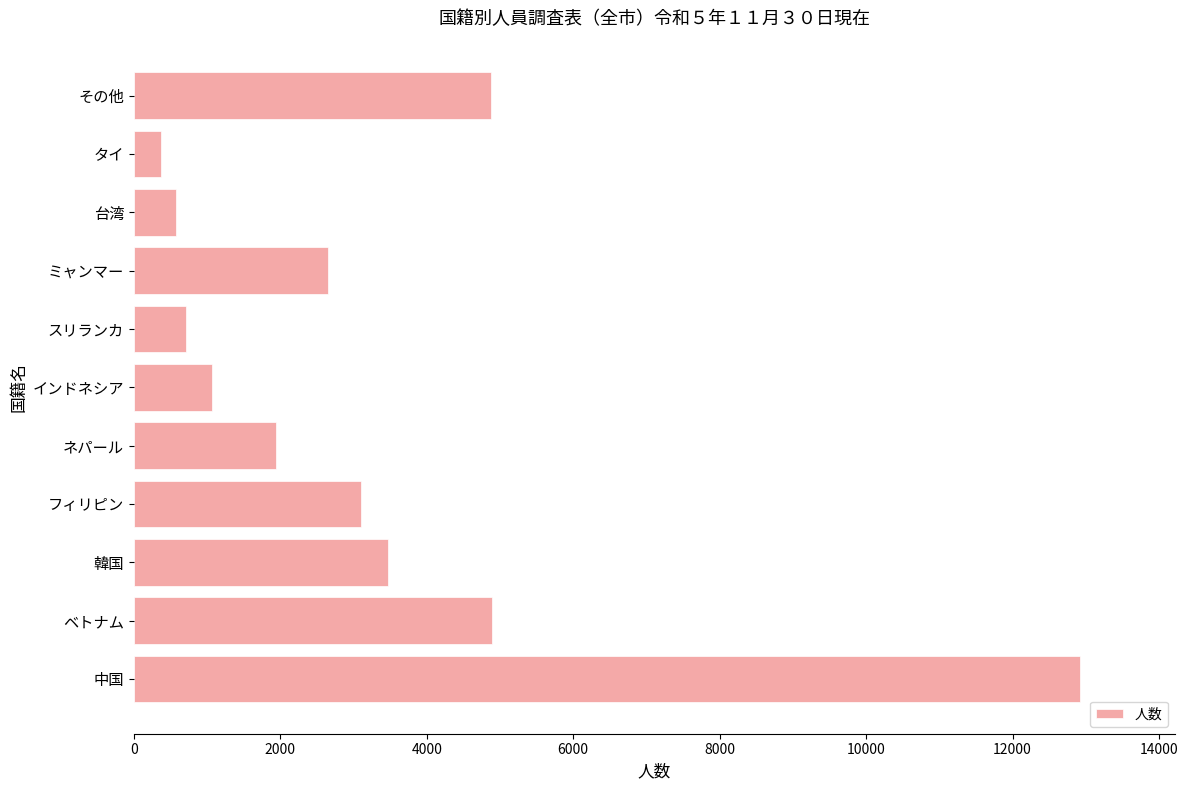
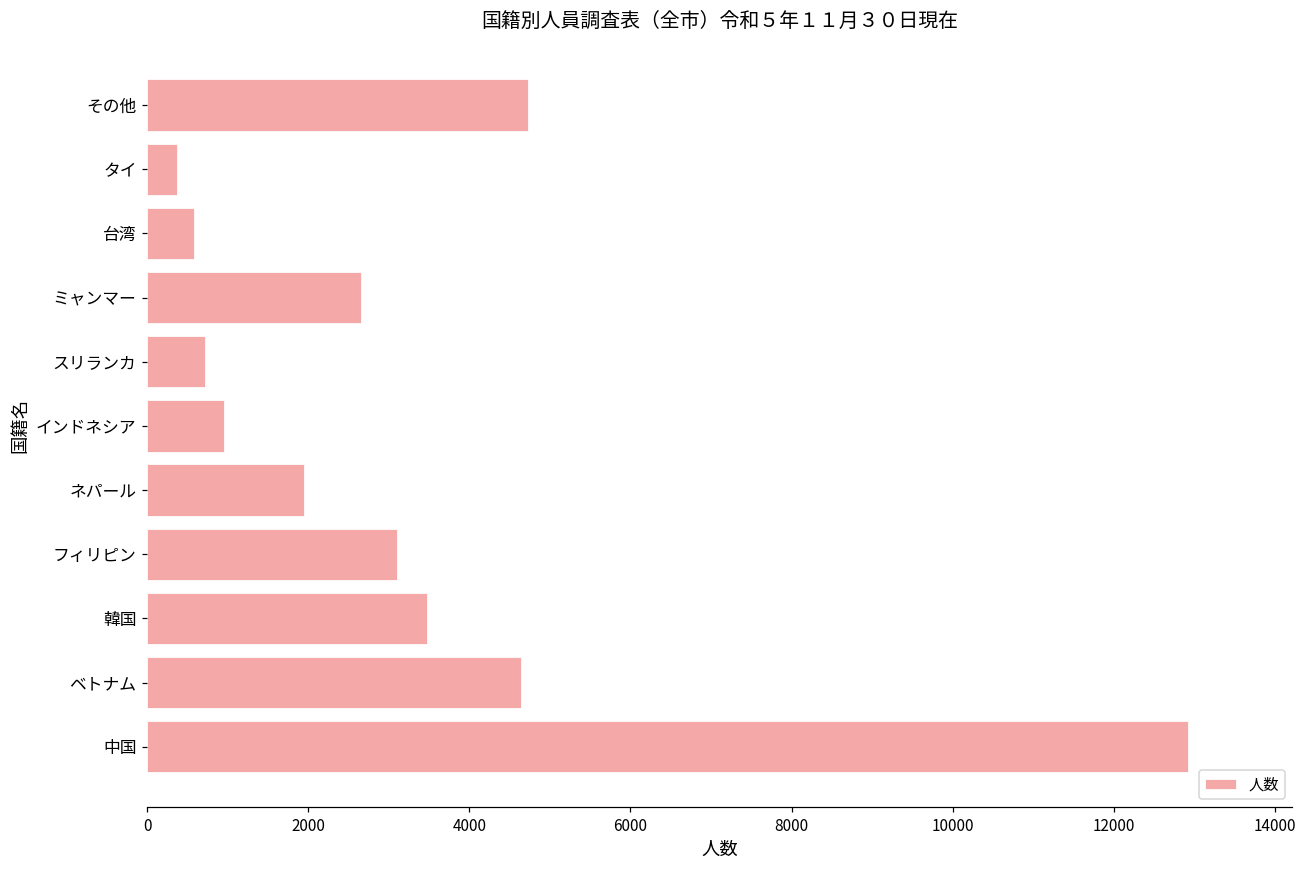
  {
-   "その他": 4900,
+   "その他": 4700,
    "タイ": 400,
    "台湾": 600,
    "ミャンマー": 2700,
    "スリランカ": 700,
-   "インドネシア": 1100,
+   "インドネシア": 1000,
    "ネパール": 1900,
    "フィリピン": 3100,
    "韓国": 3500,
-   "ベトナム": 4900,
+   "ベトナム": 4600,
    "中国": 12900
  }
